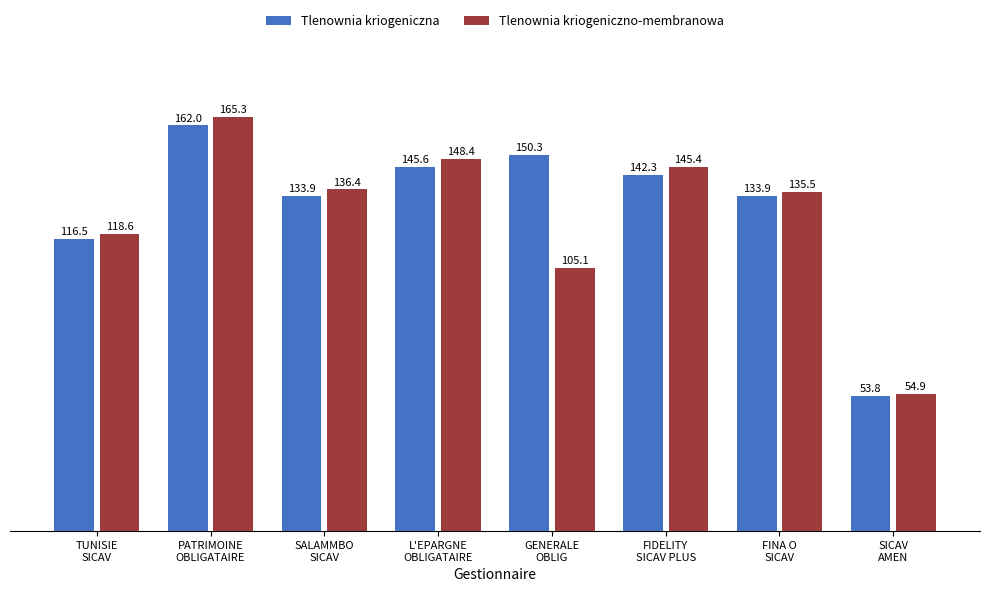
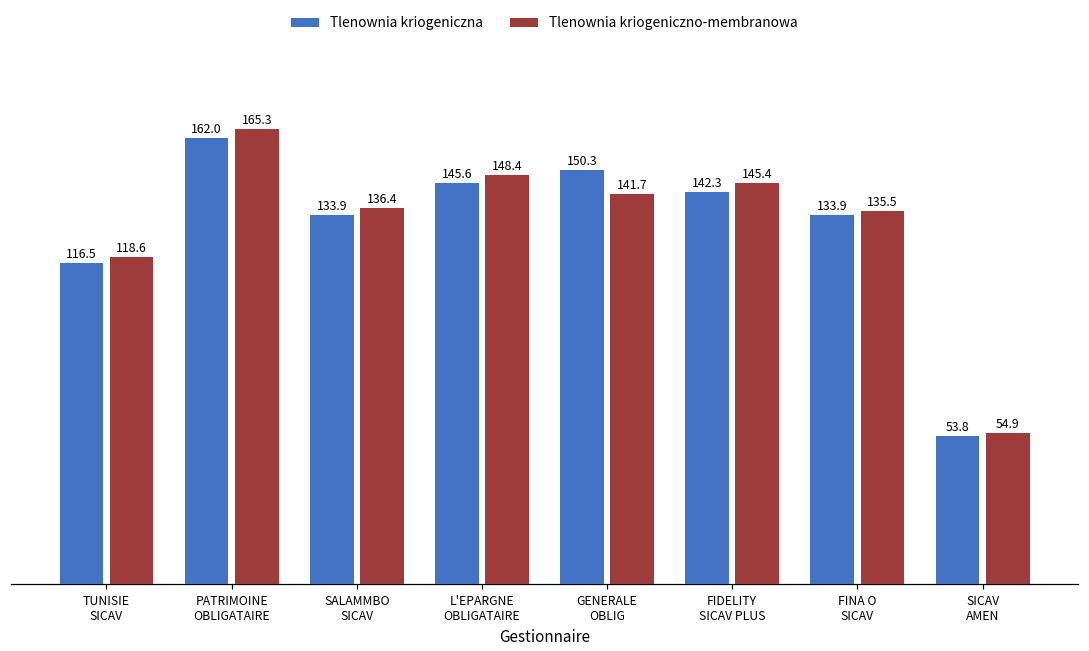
  {
    "Tlenownia kriogeniczna": {
      "TUNISIE SICAV": 116.5,
      "PATRIMOINE OBLIGATAIRE": 162.0,
      "SALAMMBO SICAV": 133.9,
      "L'EPARGNE OBLIGATAIRE": 145.6,
      "GENERALE OBLIG": 150.3,
      "FIDELITY SICAV PLUS": 142.3,
      "FINA O SICAV": 133.9,
      "SICAV AMEN": 53.8
    },
    "Tlenownia kriogeniczno-membranowa": {
      "TUNISIE SICAV": 118.6,
      "PATRIMOINE OBLIGATAIRE": 165.3,
      "SALAMMBO SICAV": 136.4,
      "L'EPARGNE OBLIGATAIRE": 148.4,
-     "GENERALE OBLIG": 105.1,
+     "GENERALE OBLIG": 141.7,
      "FIDELITY SICAV PLUS": 145.4,
      "FINA O SICAV": 135.5,
      "SICAV AMEN": 54.9
    }
  }
